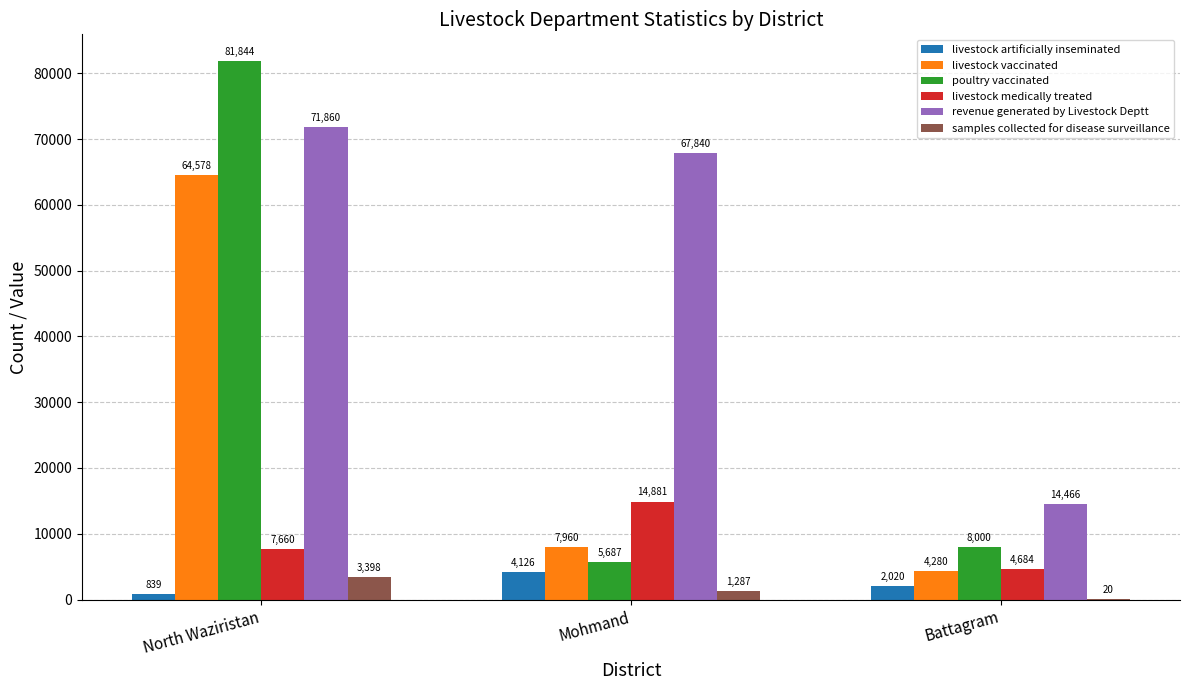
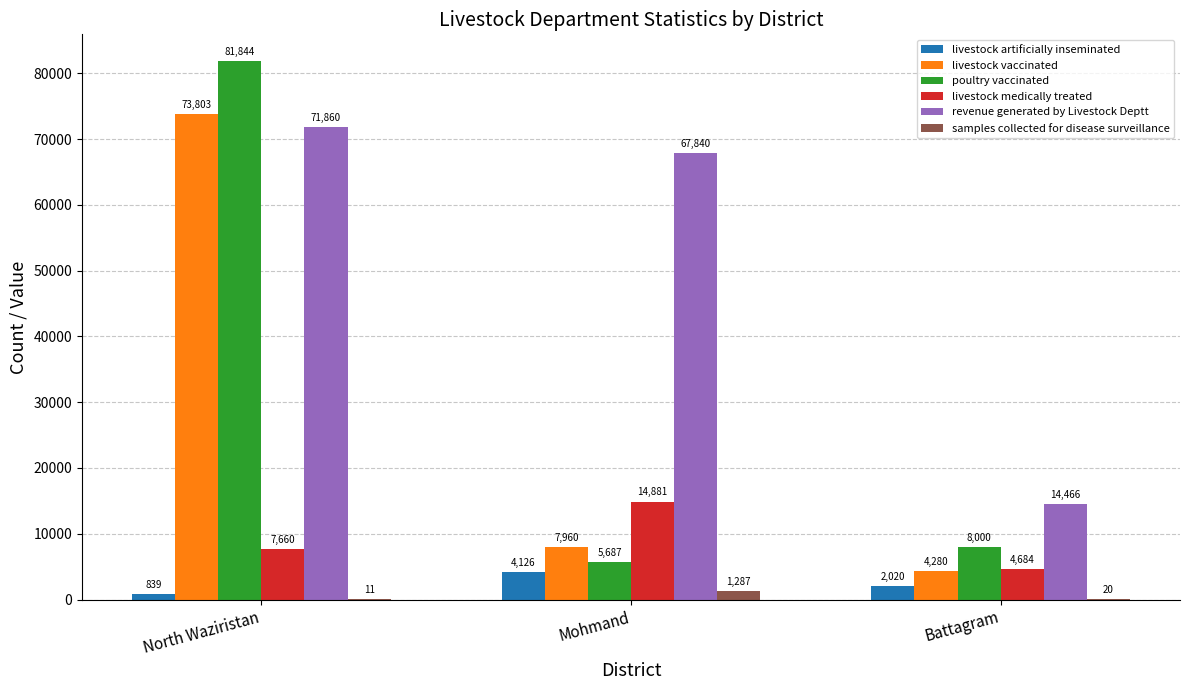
  {
    "livestock artificially inseminated": {
      "North Waziristan": "839",
      "Mohmand": "4,126",
      "Battagram": "2,020"
    },
    "livestock vaccinated": {
-     "North Waziristan": "64,578",
+     "North Waziristan": "73,803",
      "Mohmand": "7,960",
      "Battagram": "4,280"
    },
    "poultry vaccinated": {
      "North Waziristan": "81,844",
      "Mohmand": "5,687",
      "Battagram": "8,000"
    },
    "livestock medically treated": {
      "North Waziristan": "7,660",
      "Mohmand": "14,881",
      "Battagram": "4,684"
    },
    "revenue generated by Livestock Deptt": {
      "North Waziristan": "71,860",
      "Mohmand": "67,840",
      "Battagram": "14,466"
    },
    "samples collected for disease surveillance": {
-     "North Waziristan": "3,398",
+     "North Waziristan": "11",
      "Mohmand": "1,287",
      "Battagram": "20"
    }
  }
